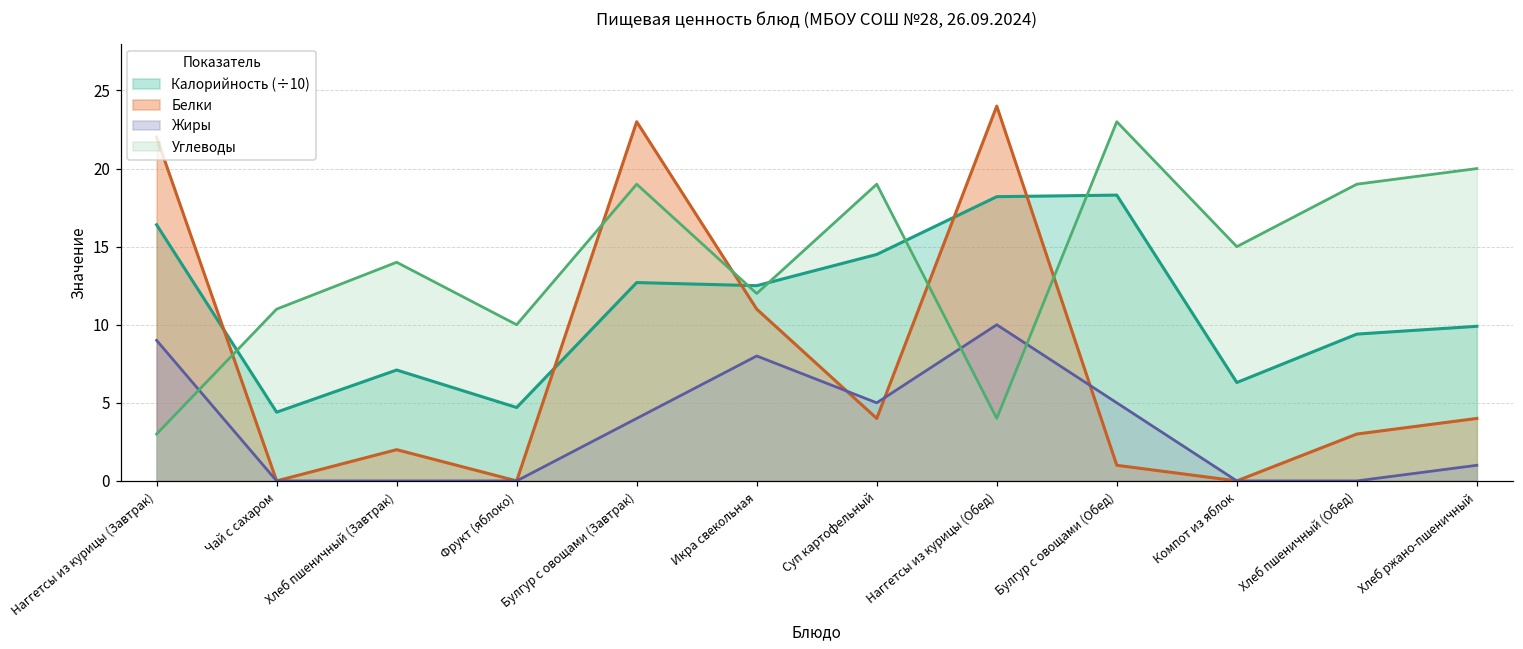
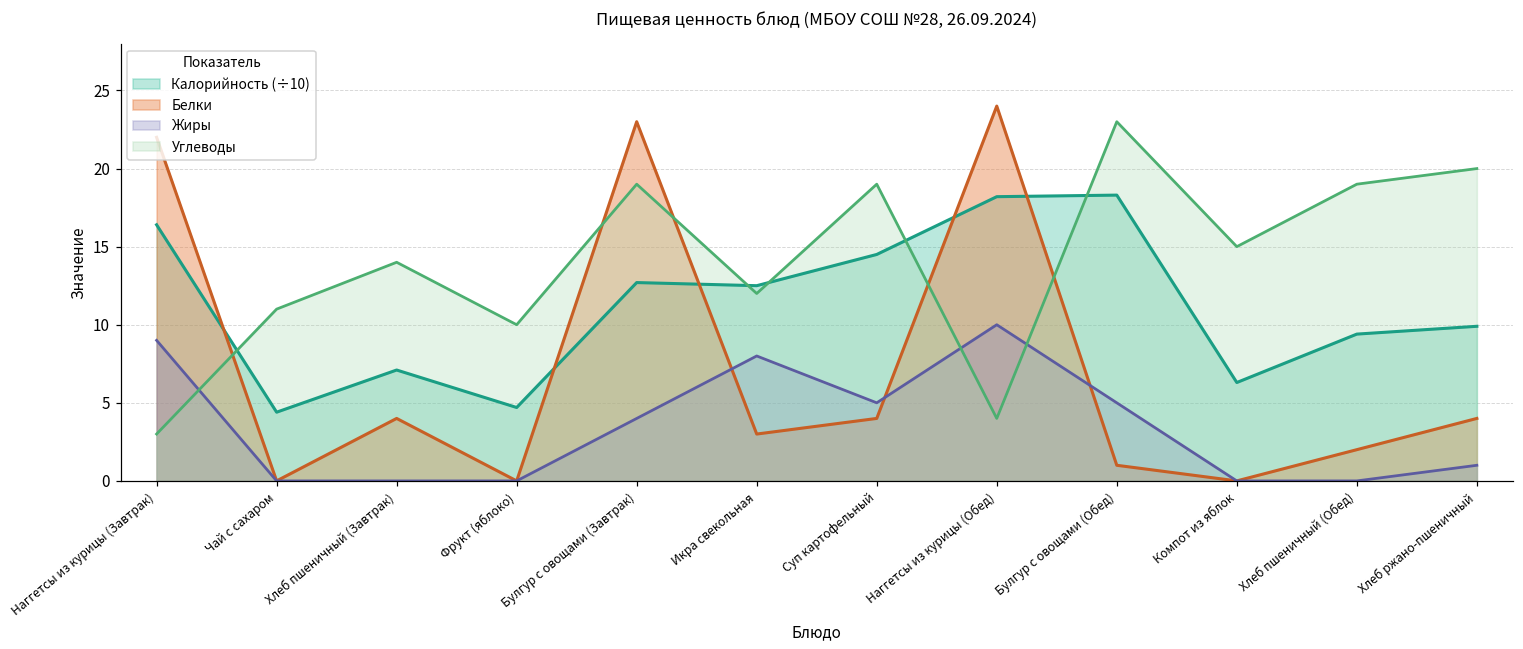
  {
    "Белки": {
-     "Хлеб пшеничный (Завтрак)": 2,
+     "Хлеб пшеничный (Завтрак)": 4,
      "Булгур с овощами (Завтрак)": 23,
-     "Икра свекольная": 11,
+     "Икра свекольная": 3,
      "Суп картофельный": 4,
      "Наггетсы из курицы (Обед)": 24,
      "Булгур с овощами (Обед)": 1,
-     "Хлеб пшеничный (Обед)": 3,
+     "Хлеб пшеничный (Обед)": 2,
      "Хлеб ржано-пшеничный": 4
    }
  }
